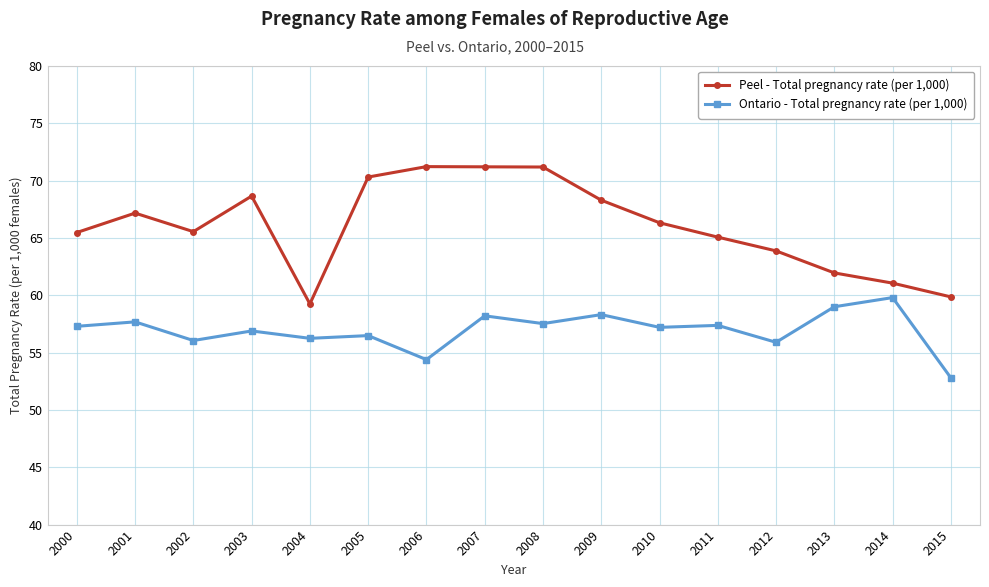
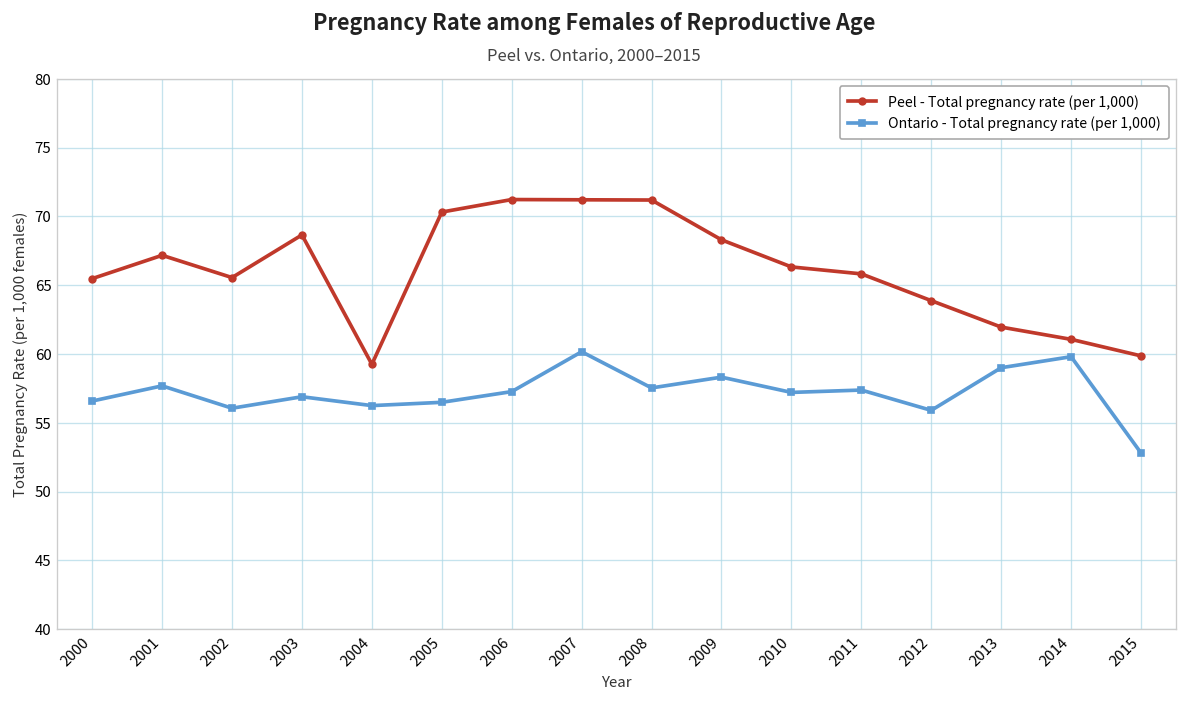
  {
    "Peel - Total pregnancy rate (per 1,000)": {
      "2000": 65.5,
      "2001": 67.2,
      "2002": 65.6,
      "2003": 68.7,
      "2004": 59.2,
      "2005": 70.3,
      "2006": 71.2,
      "2007": 71.2,
      "2008": 71.2,
      "2009": 68.3,
      "2010": 66.3,
-     "2011": 65.1,
+     "2011": 65.8,
      "2012": 63.9,
      "2013": 62.0,
      "2014": 61.1,
      "2015": 59.9
    },
    "Ontario - Total pregnancy rate (per 1,000)": {
-     "2000": 57.3,
+     "2000": 56.6,
      "2001": 57.7,
      "2002": 56.1,
      "2003": 56.9,
      "2004": 56.2,
      "2005": 56.5,
-     "2006": 54.4,
-     "2007": 58.2,
+     "2006": 57.3,
+     "2007": 60.2,
      "2008": 57.5,
      "2009": 58.3,
      "2010": 57.2,
      "2011": 57.4,
      "2012": 55.9,
      "2013": 59.0,
      "2014": 59.8,
      "2015": 52.8
    }
  }
